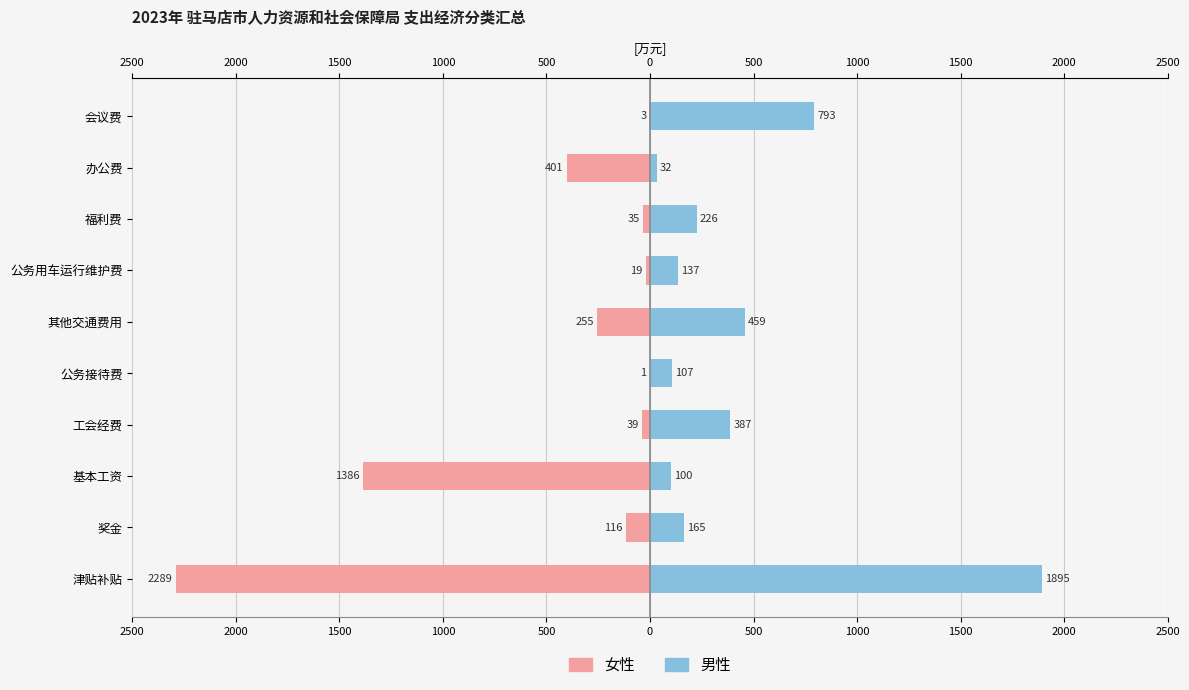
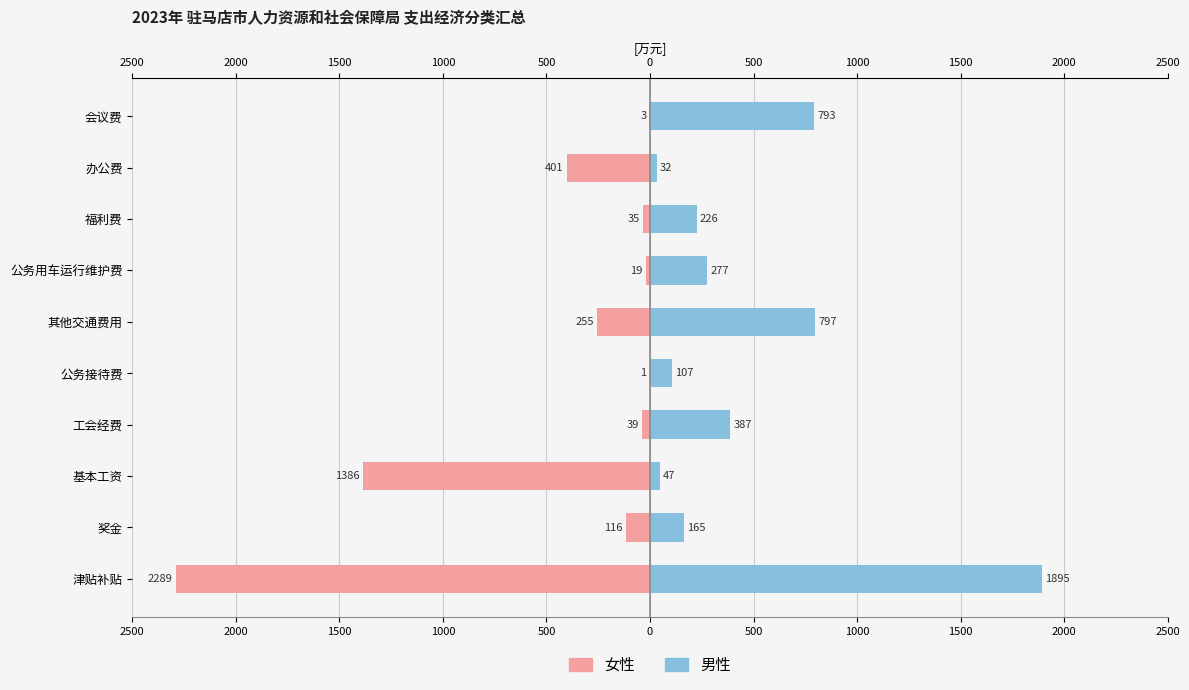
  {
    "男性": {
      "会议费": 793,
      "办公费": 32,
      "福利费": 226,
-     "公务用车运行维护费": 137,
-     "其他交通费用": 459,
+     "公务用车运行维护费": 277,
+     "其他交通费用": 797,
      "公务接待费": 107,
      "工会经费": 387,
-     "基本工资": 100,
+     "基本工资": 47,
      "奖金": 165,
      "津贴补贴": 1895
    }
  }
